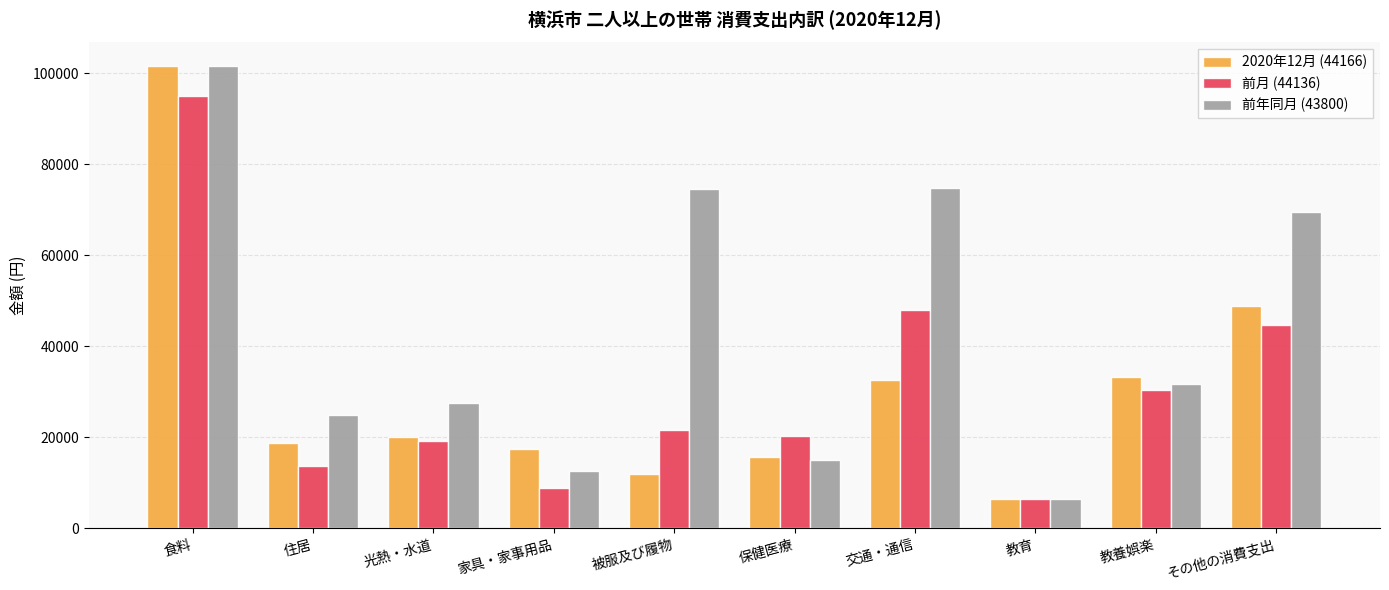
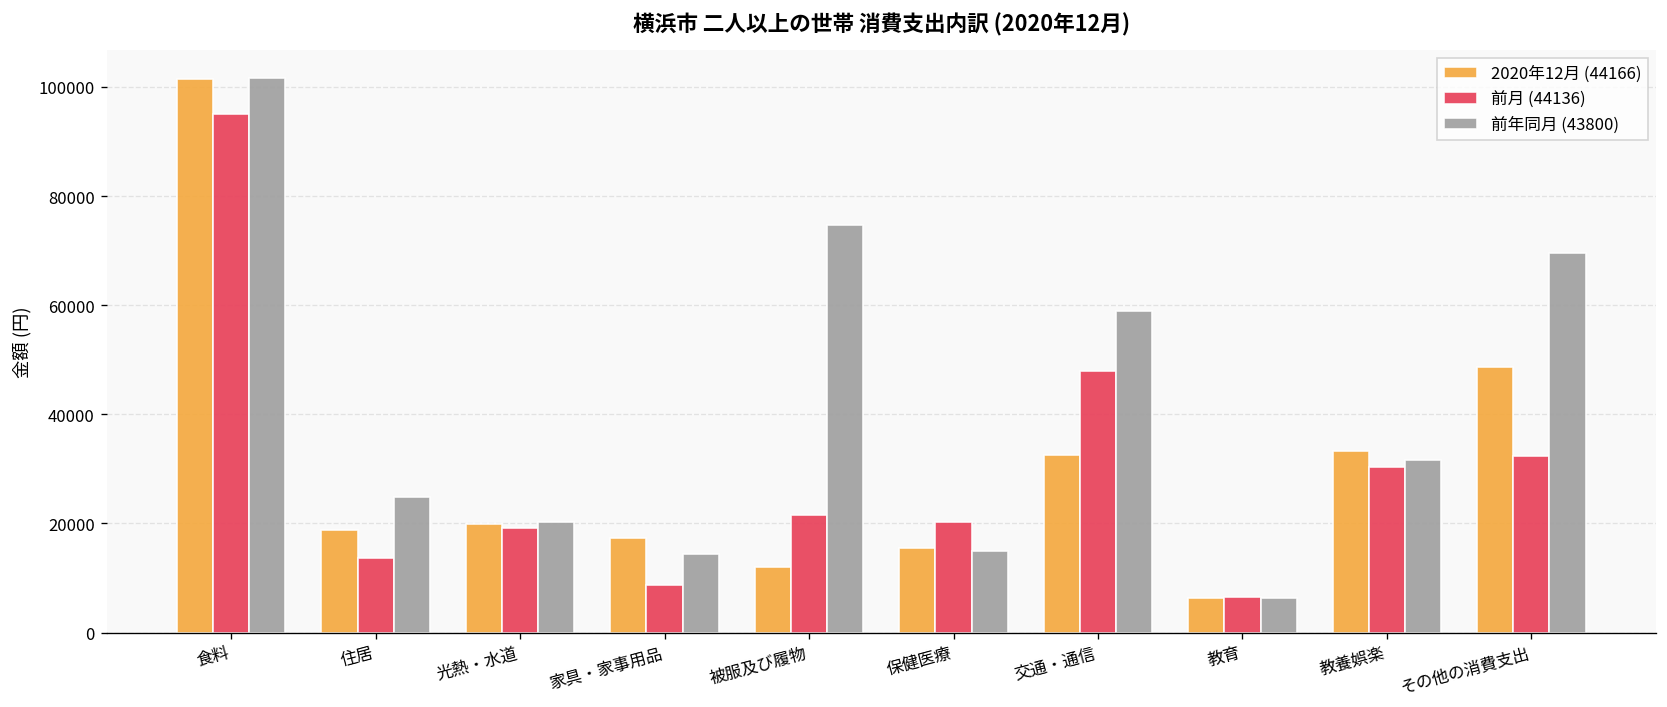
  {
    "2020年12月 (44166)": {
      "食料": 102000,
      "住居": 19000,
      "光熱・水道": 20000,
      "家具・家事用品": 17000,
      "被服及び履物": 12000,
      "保健医療": 16000,
      "交通・通信": 33000,
      "教育": 6000,
      "教養娯楽": 33000,
      "その他の消費支出": 49000
    },
    "前月 (44136)": {
      "食料": 95000,
      "住居": 14000,
      "光熱・水道": 19000,
      "家具・家事用品": 9000,
      "被服及び履物": 22000,
      "保健医療": 20000,
      "交通・通信": 48000,
      "教育": 6000,
      "教養娯楽": 30000,
-     "その他の消費支出": 45000
+     "その他の消費支出": 32000
    },
    "前年同月 (43800)": {
      "食料": 102000,
      "住居": 25000,
-     "光熱・水道": 27000,
-     "家具・家事用品": 13000,
+     "光熱・水道": 20000,
+     "家具・家事用品": 14000,
      "被服及び履物": 75000,
      "保健医療": 15000,
-     "交通・通信": 75000,
+     "交通・通信": 59000,
      "教育": 6000,
      "教養娯楽": 32000,
      "その他の消費支出": 70000
    }
  }
